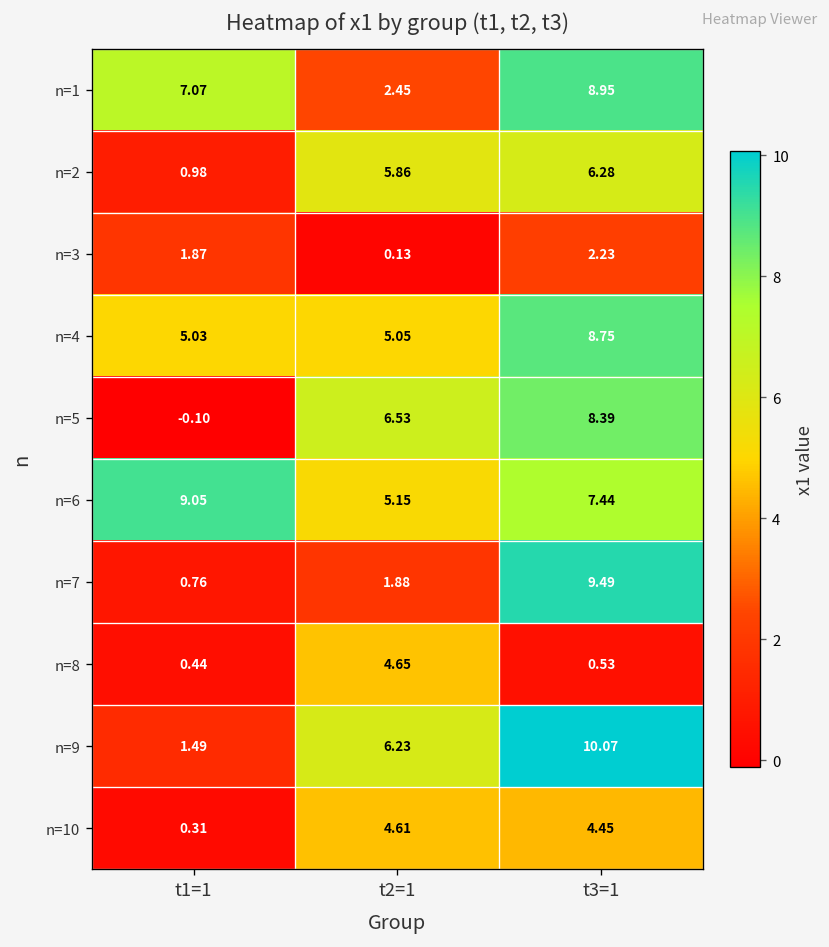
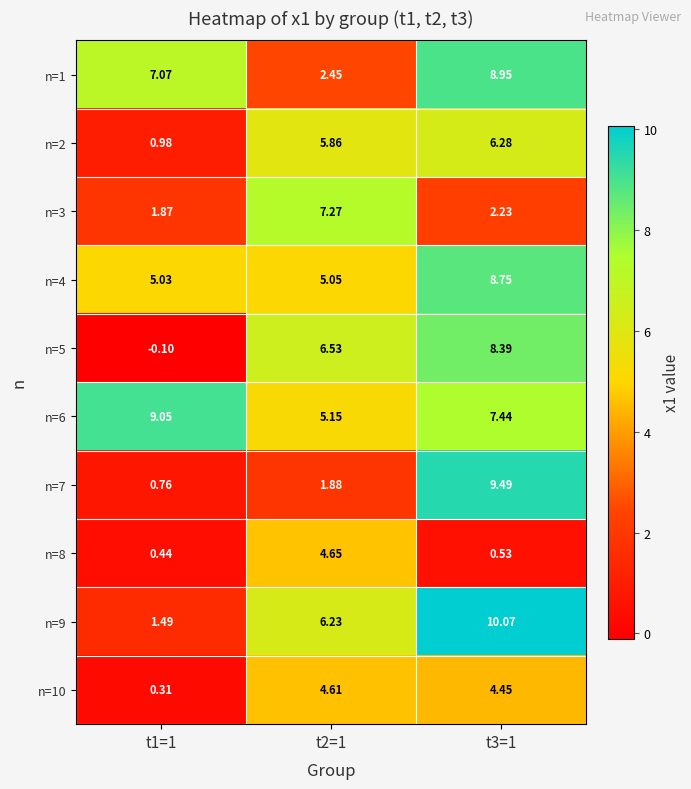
  {
    "n=1": {
      "t1=1": 7.07,
      "t2=1": 2.45,
      "t3=1": 8.95
    },
    "n=2": {
      "t1=1": 0.98,
      "t2=1": 5.86,
      "t3=1": 6.28
    },
    "n=3": {
      "t1=1": 1.87,
-     "t2=1": 0.13,
+     "t2=1": 7.27,
      "t3=1": 2.23
    },
    "n=4": {
      "t1=1": 5.03,
      "t2=1": 5.05,
      "t3=1": 8.75
    },
    "n=5": {
      "t1=1": -0.10,
      "t2=1": 6.53,
      "t3=1": 8.39
    },
    "n=6": {
      "t1=1": 9.05,
      "t2=1": 5.15,
      "t3=1": 7.44
    },
    "n=7": {
      "t1=1": 0.76,
      "t2=1": 1.88,
      "t3=1": 9.49
    },
    "n=8": {
      "t1=1": 0.44,
      "t2=1": 4.65,
      "t3=1": 0.53
    },
    "n=9": {
      "t1=1": 1.49,
      "t2=1": 6.23,
      "t3=1": 10.07
    },
    "n=10": {
      "t1=1": 0.31,
      "t2=1": 4.61,
      "t3=1": 4.45
    }
  }
